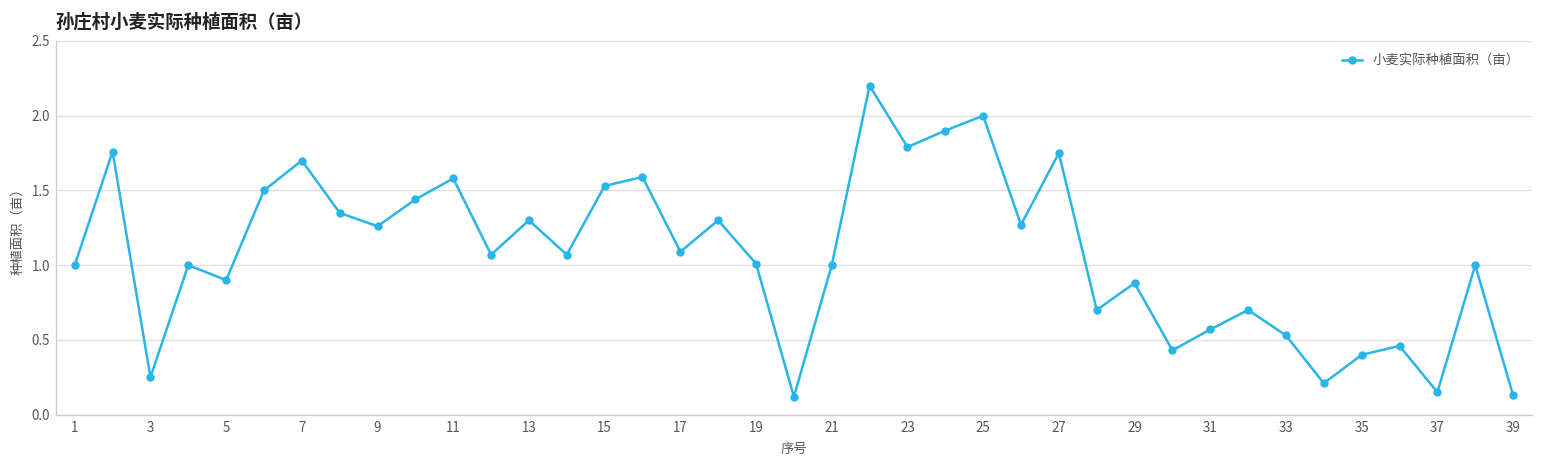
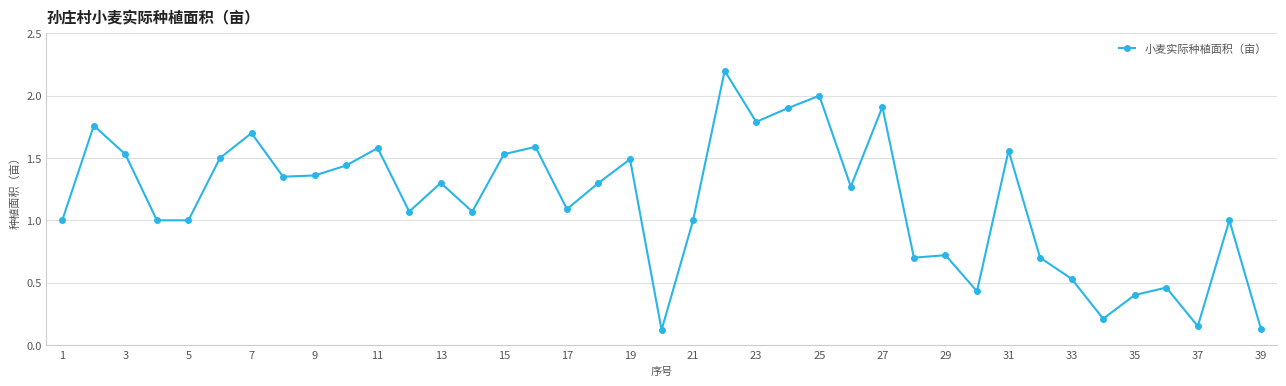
  {
    "1": 1.00,
-   "3": 0.25,
-   "5": 0.9,
+   "3": 1.53,
+   "5": 1.0,
    "7": 1.70,
-   "9": 1.26,
+   "9": 1.36,
    "11": 1.58,
    "13": 1.30,
    "15": 1.53,
    "17": 1.09,
-   "19": 1.01,
+   "19": 1.49,
    "21": 1.00,
    "23": 1.79,
    "25": 2.00,
-   "27": 1.75,
-   "29": 0.88,
-   "31": 0.57,
+   "27": 1.91,
+   "29": 0.72,
+   "31": 1.56,
    "33": 0.53,
    "35": 0.40,
    "37": 0.15,
    "39": 0.13
  }
